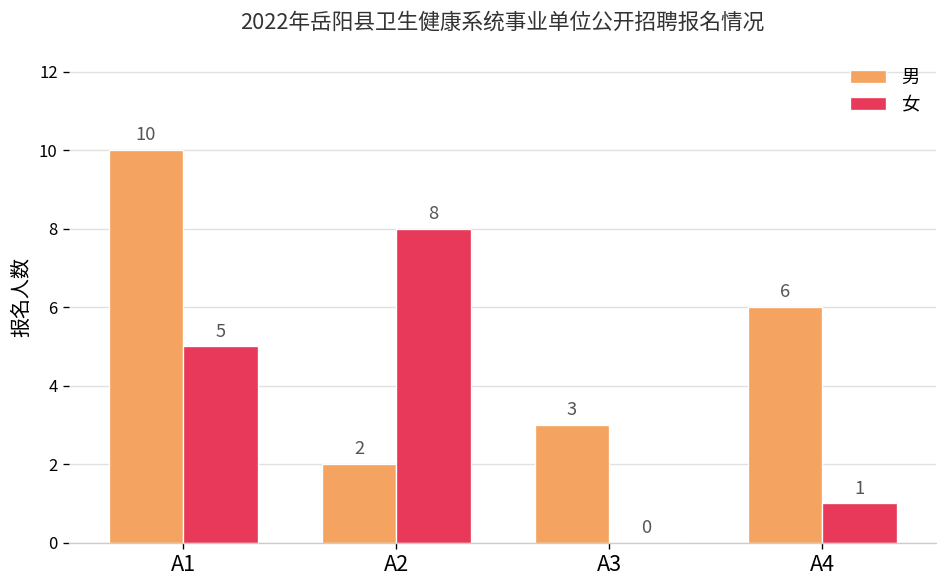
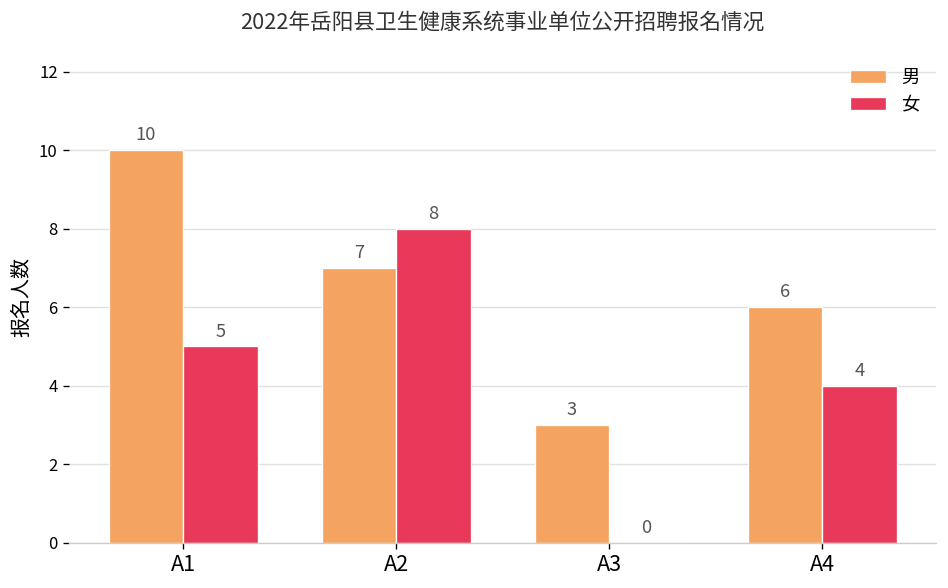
  {
    "男": {
      "A1": 10,
-     "A2": 2,
+     "A2": 7,
      "A3": 3,
      "A4": 6
    },
    "女": {
      "A1": 5,
      "A2": 8,
      "A3": 0,
-     "A4": 1
+     "A4": 4
    }
  }
